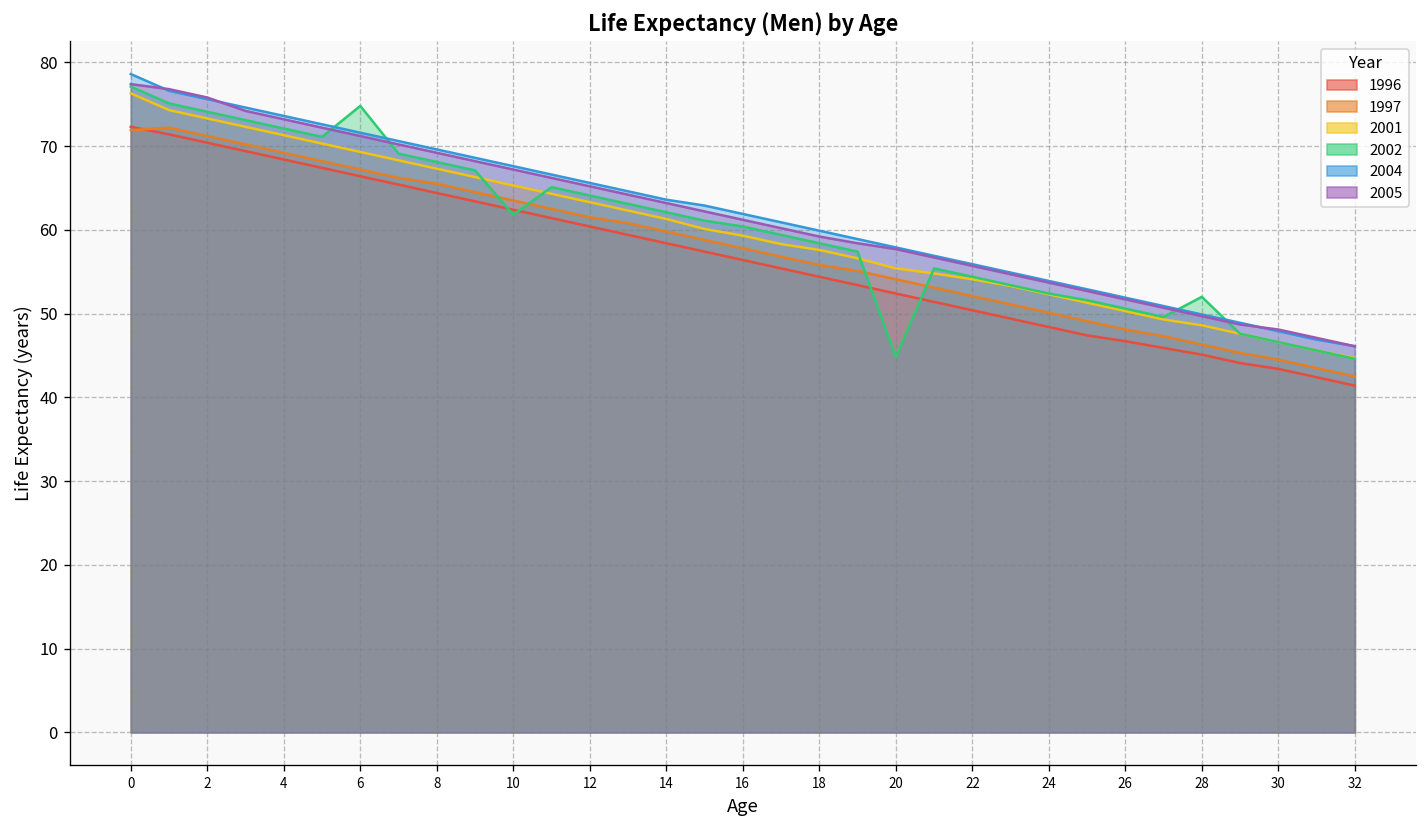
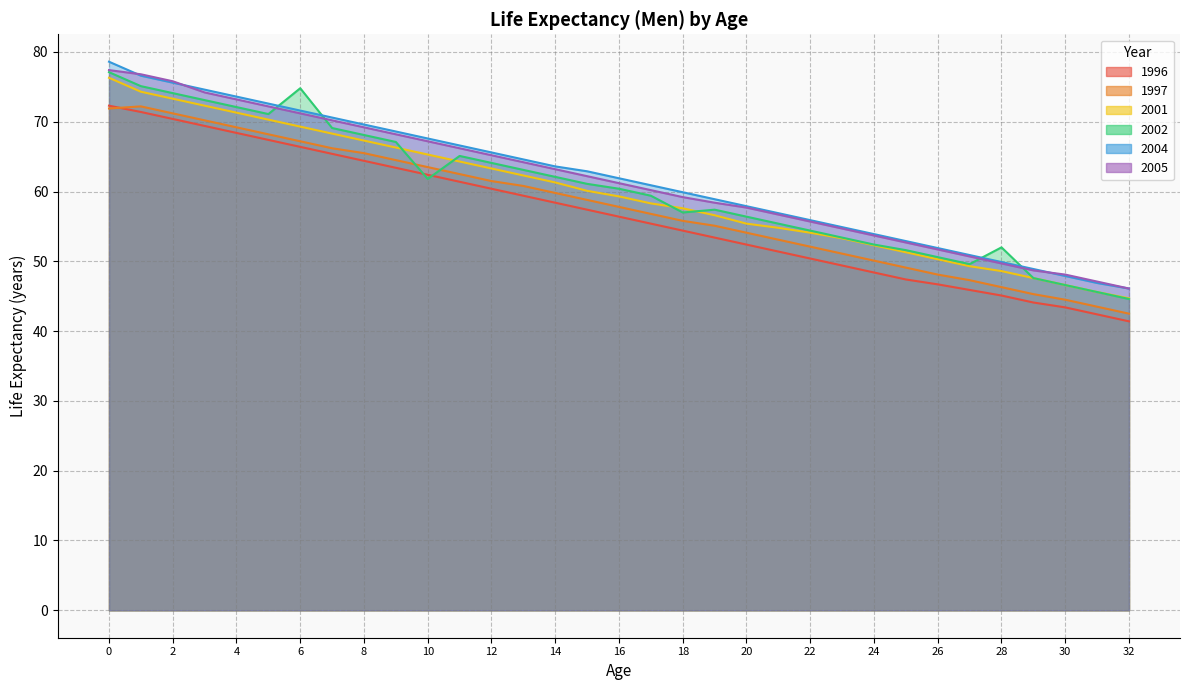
  {
    "2002": {
      "2": 74,
      "4": 72,
      "6": 75,
      "8": 68,
      "10": 62,
      "12": 64,
      "14": 62,
      "16": 60,
-     "18": 58,
-     "20": 45,
+     "18": 57,
+     "20": 56,
      "28": 52
    },
    "2004": {
      "0": 79,
      "4": 74,
      "6": 72,
      "8": 70,
      "10": 68,
      "12": 66,
      "14": 64,
      "16": 62,
      "18": 60
    },
    "2005": {
      "4": 73,
      "6": 71,
      "8": 69,
      "10": 67,
      "12": 65,
      "14": 63,
      "16": 61,
      "18": 59
    }
  }
